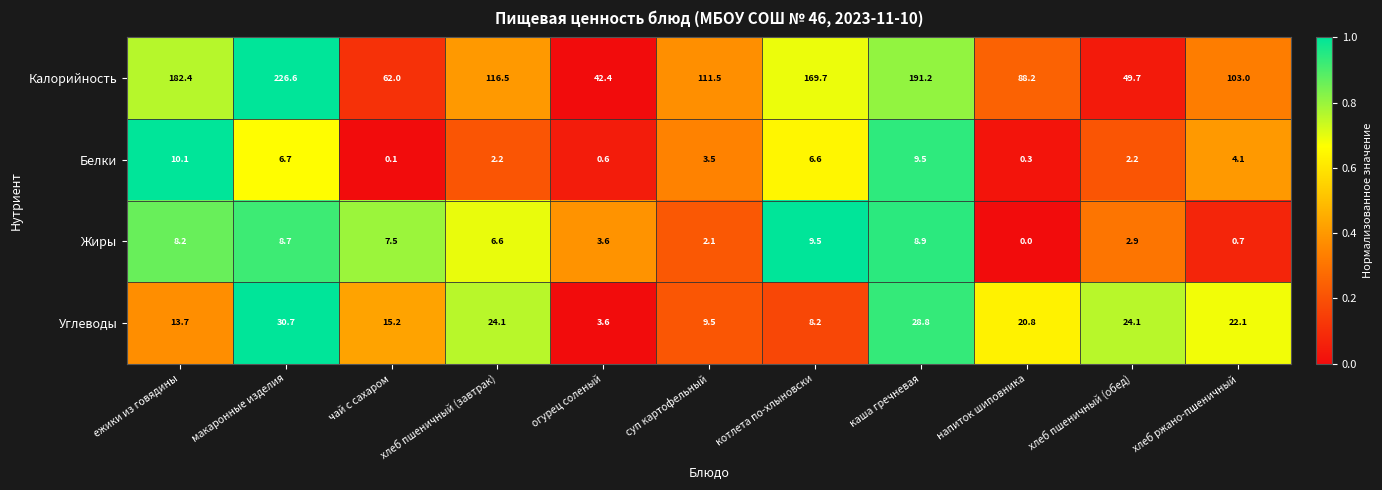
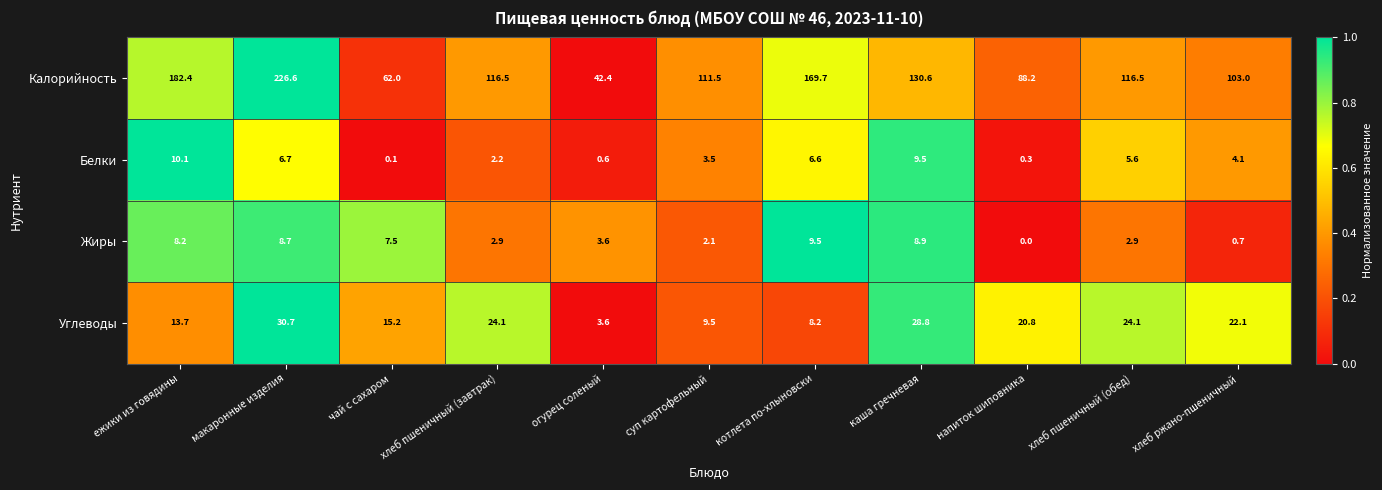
  {
    "Калорийность": {
      "ежики из говядины": 182.4,
      "макаронные изделия": 226.6,
      "чай с сахаром": 62.0,
      "хлеб пшеничный (завтрак)": 116.5,
      "огурец соленый": 42.4,
      "суп картофельный": 111.5,
      "котлета по-хлыновски": 169.7,
-     "каша гречневая": 191.2,
+     "каша гречневая": 130.6,
      "напиток шиповника": 88.2,
-     "хлеб пшеничный (обед)": 49.7,
+     "хлеб пшеничный (обед)": 116.5,
      "хлеб ржано-пшеничный": 103.0
    },
    "Белки": {
      "ежики из говядины": 10.1,
      "макаронные изделия": 6.7,
      "чай с сахаром": 0.1,
      "хлеб пшеничный (завтрак)": 2.2,
      "огурец соленый": 0.6,
      "суп картофельный": 3.5,
      "котлета по-хлыновски": 6.6,
      "каша гречневая": 9.5,
      "напиток шиповника": 0.3,
-     "хлеб пшеничный (обед)": 2.2,
+     "хлеб пшеничный (обед)": 5.6,
      "хлеб ржано-пшеничный": 4.1
    },
    "Жиры": {
      "ежики из говядины": 8.2,
      "макаронные изделия": 8.7,
      "чай с сахаром": 7.5,
-     "хлеб пшеничный (завтрак)": 6.6,
+     "хлеб пшеничный (завтрак)": 2.9,
      "огурец соленый": 3.6,
      "суп картофельный": 2.1,
      "котлета по-хлыновски": 9.5,
      "каша гречневая": 8.9,
      "напиток шиповника": 0.0,
      "хлеб пшеничный (обед)": 2.9,
      "хлеб ржано-пшеничный": 0.7
    },
    "Углеводы": {
      "ежики из говядины": 13.7,
      "макаронные изделия": 30.7,
      "чай с сахаром": 15.2,
      "хлеб пшеничный (завтрак)": 24.1,
      "огурец соленый": 3.6,
      "суп картофельный": 9.5,
      "котлета по-хлыновски": 8.2,
      "каша гречневая": 28.8,
      "напиток шиповника": 20.8,
      "хлеб пшеничный (обед)": 24.1,
      "хлеб ржано-пшеничный": 22.1
    }
  }
